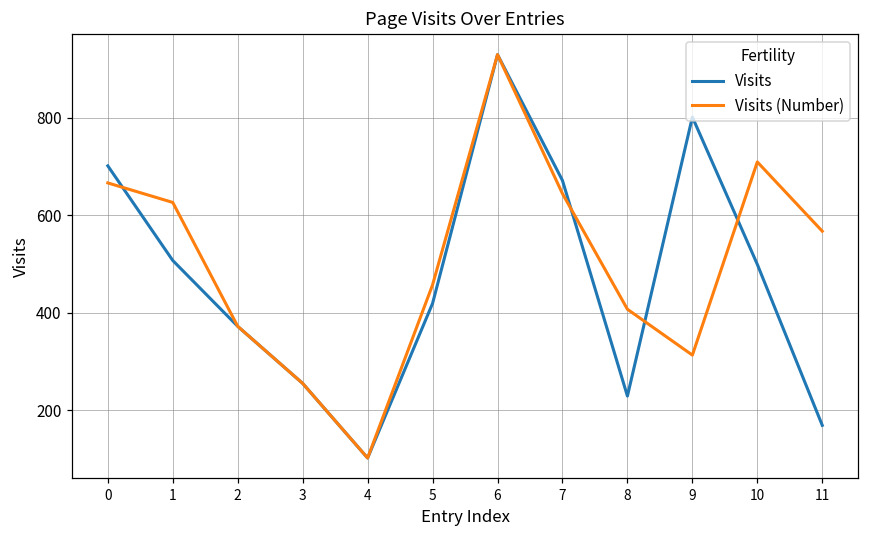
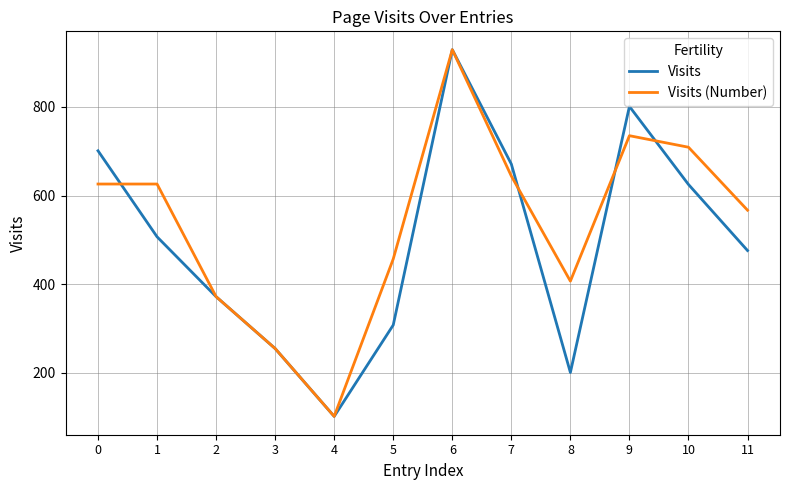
  {
    "Visits": {
      "0": 700,
      "1": 510,
-     "5": 420,
+     "5": 310,
      "7": 670,
-     "8": 230,
+     "8": 200,
      "9": 800,
-     "10": 500,
-     "11": 170
+     "10": 630,
+     "11": 480
    },
    "Visits (Number)": {
-     "0": 670,
+     "0": 630,
      "1": 630,
      "5": 460,
      "7": 640,
      "8": 410,
-     "9": 310,
+     "9": 740,
      "10": 710,
      "11": 570
    }
  }
